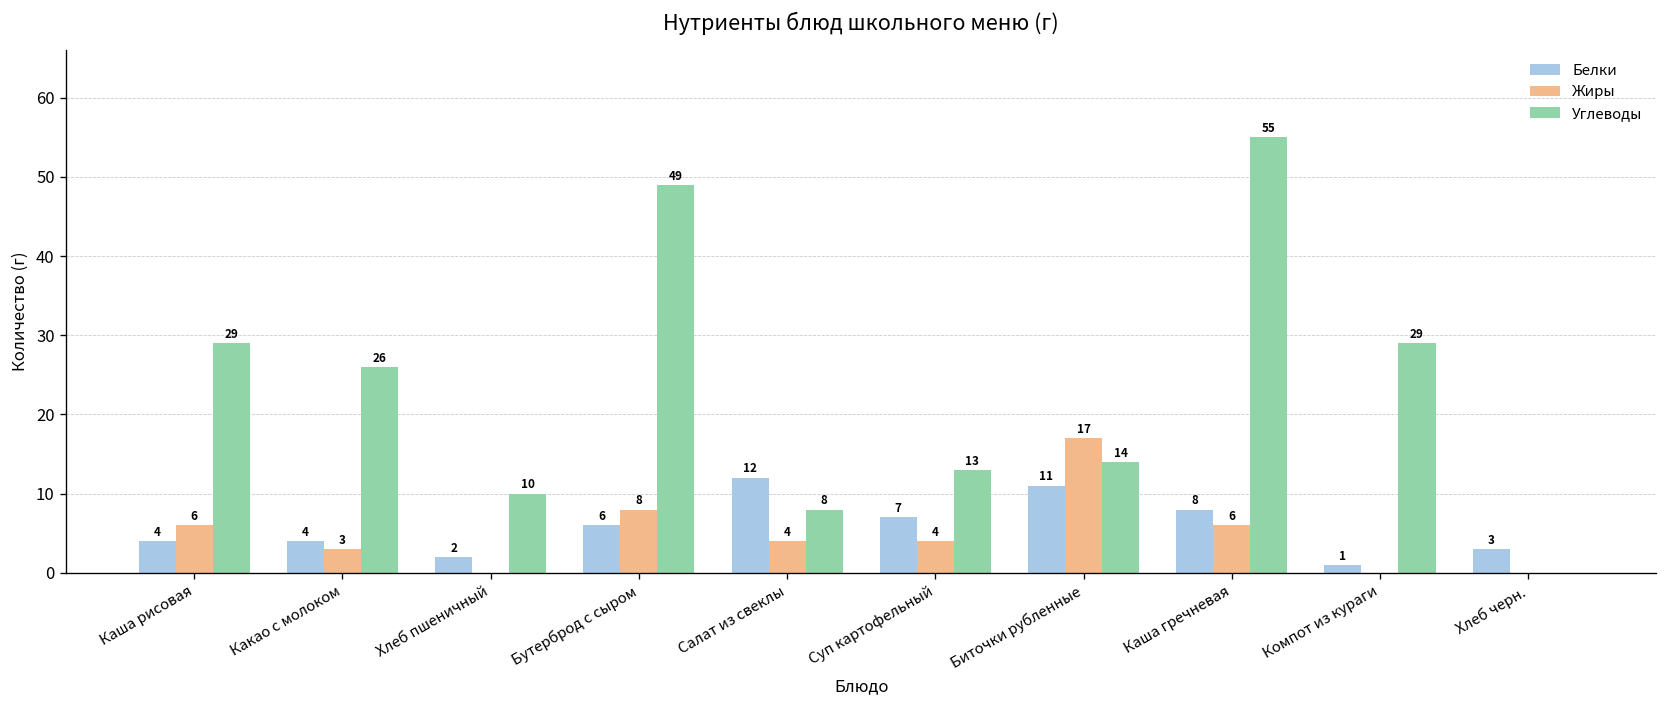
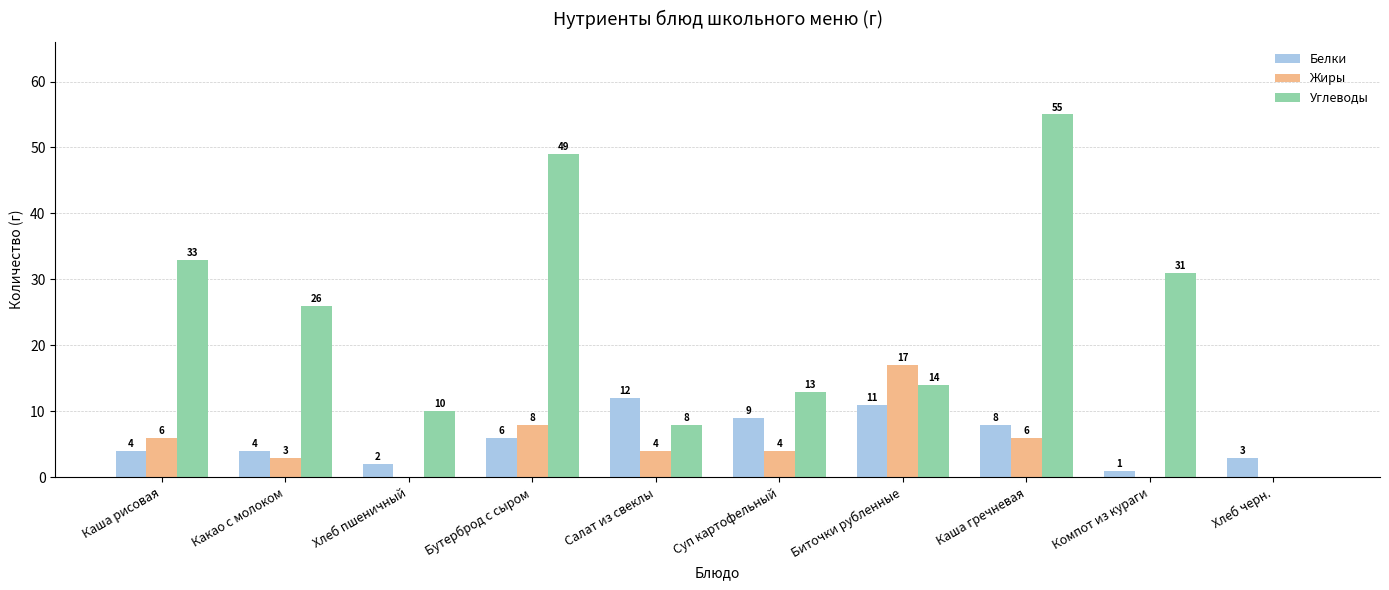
  {
    "Белки": {
      "Каша рисовая": 4,
      "Какао с молоком": 4,
      "Хлеб пшеничный": 2,
      "Бутерброд с сыром": 6,
      "Салат из свеклы": 12,
-     "Суп картофельный": 7,
+     "Суп картофельный": 9,
      "Биточки рубленные": 11,
      "Каша гречневая": 8,
      "Компот из кураги": 1,
      "Хлеб черн.": 3
    },
    "Жиры": {
      "Каша рисовая": 6,
      "Какао с молоком": 3,
      "Бутерброд с сыром": 8,
      "Салат из свеклы": 4,
      "Суп картофельный": 4,
      "Биточки рубленные": 17,
      "Каша гречневая": 6
    },
    "Углеводы": {
-     "Каша рисовая": 29,
+     "Каша рисовая": 33,
      "Какао с молоком": 26,
      "Хлеб пшеничный": 10,
      "Бутерброд с сыром": 49,
      "Салат из свеклы": 8,
      "Суп картофельный": 13,
      "Биточки рубленные": 14,
      "Каша гречневая": 55,
-     "Компот из кураги": 29
+     "Компот из кураги": 31
    }
  }
